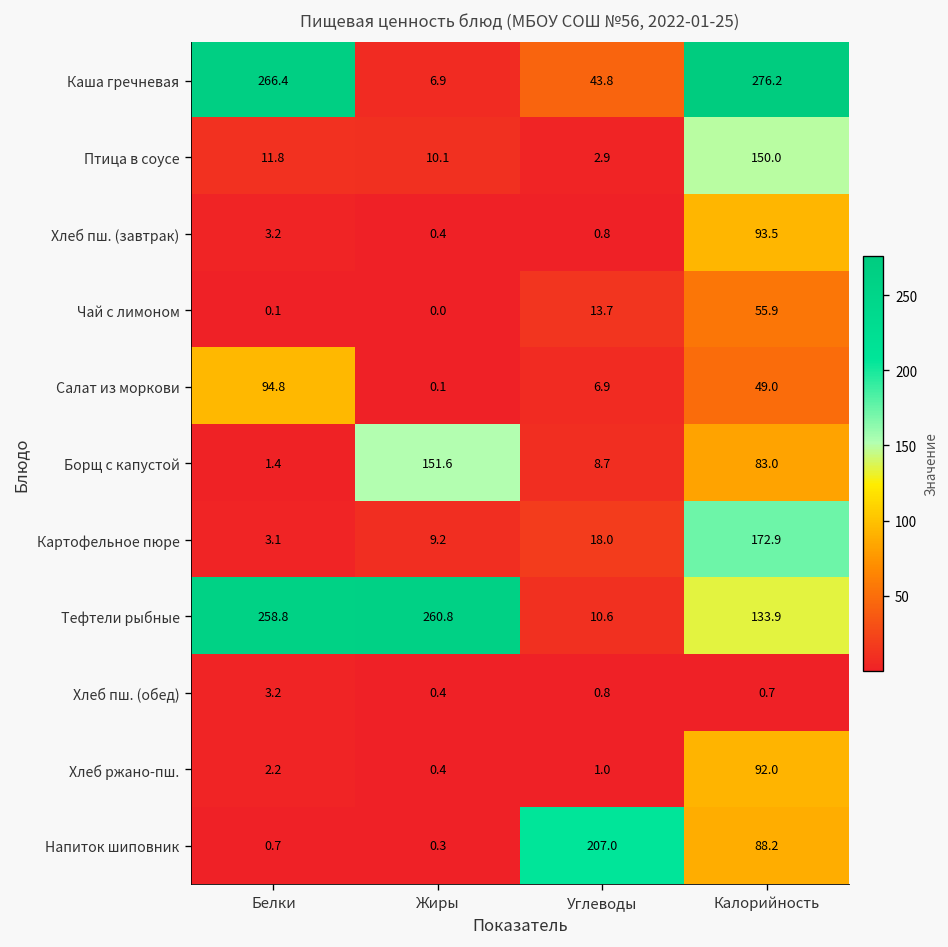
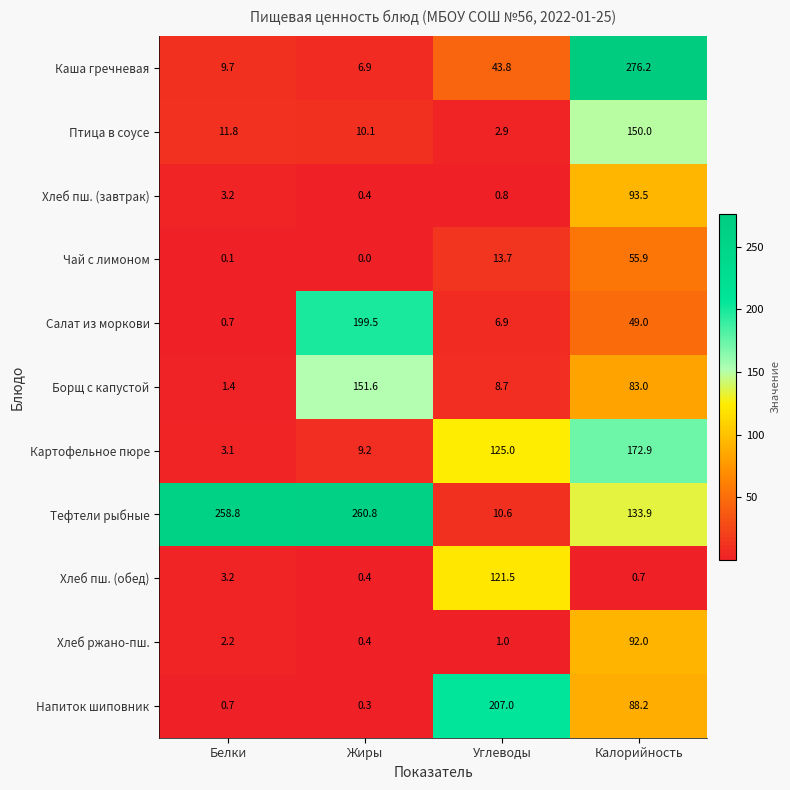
  {
    "Каша гречневая": {
-     "Белки": 266.4,
+     "Белки": 9.7,
      "Жиры": 6.9,
      "Углеводы": 43.8,
      "Калорийность": 276.2
    },
    "Птица в соусе": {
      "Белки": 11.8,
      "Жиры": 10.1,
      "Углеводы": 2.9,
      "Калорийность": 150.0
    },
    "Хлеб пш. (завтрак)": {
      "Белки": 3.2,
      "Жиры": 0.4,
      "Углеводы": 0.8,
      "Калорийность": 93.5
    },
    "Чай с лимоном": {
      "Белки": 0.1,
      "Жиры": 0.0,
      "Углеводы": 13.7,
      "Калорийность": 55.9
    },
    "Салат из моркови": {
-     "Белки": 94.8,
-     "Жиры": 0.1,
+     "Белки": 0.7,
+     "Жиры": 199.5,
      "Углеводы": 6.9,
      "Калорийность": 49.0
    },
    "Борщ с капустой": {
      "Белки": 1.4,
      "Жиры": 151.6,
      "Углеводы": 8.7,
      "Калорийность": 83.0
    },
    "Картофельное пюре": {
      "Белки": 3.1,
      "Жиры": 9.2,
-     "Углеводы": 18.0,
+     "Углеводы": 125.0,
      "Калорийность": 172.9
    },
    "Тефтели рыбные": {
      "Белки": 258.8,
      "Жиры": 260.8,
      "Углеводы": 10.6,
      "Калорийность": 133.9
    },
    "Хлеб пш. (обед)": {
      "Белки": 3.2,
      "Жиры": 0.4,
-     "Углеводы": 0.8,
+     "Углеводы": 121.5,
      "Калорийность": 0.7
    },
    "Хлеб ржано-пш.": {
      "Белки": 2.2,
      "Жиры": 0.4,
      "Углеводы": 1.0,
      "Калорийность": 92.0
    },
    "Напиток шиповник": {
      "Белки": 0.7,
      "Жиры": 0.3,
      "Углеводы": 207.0,
      "Калорийность": 88.2
    }
  }
